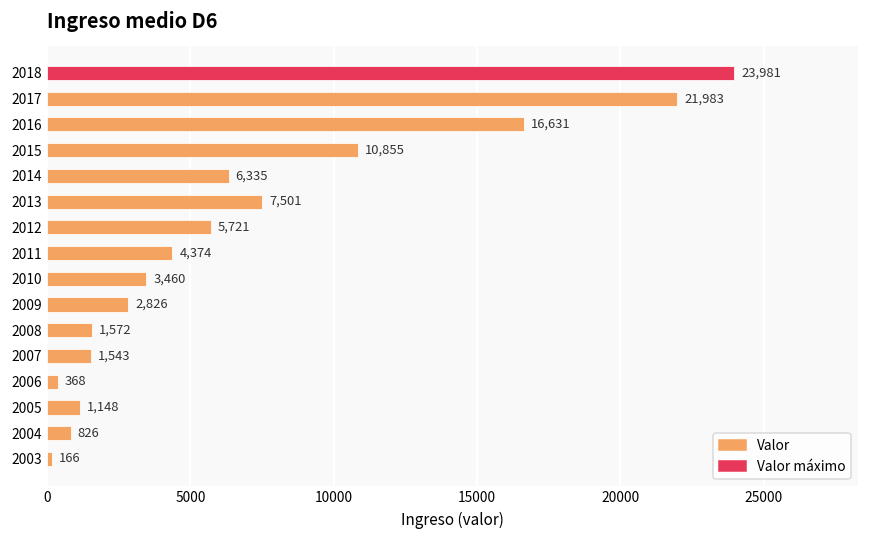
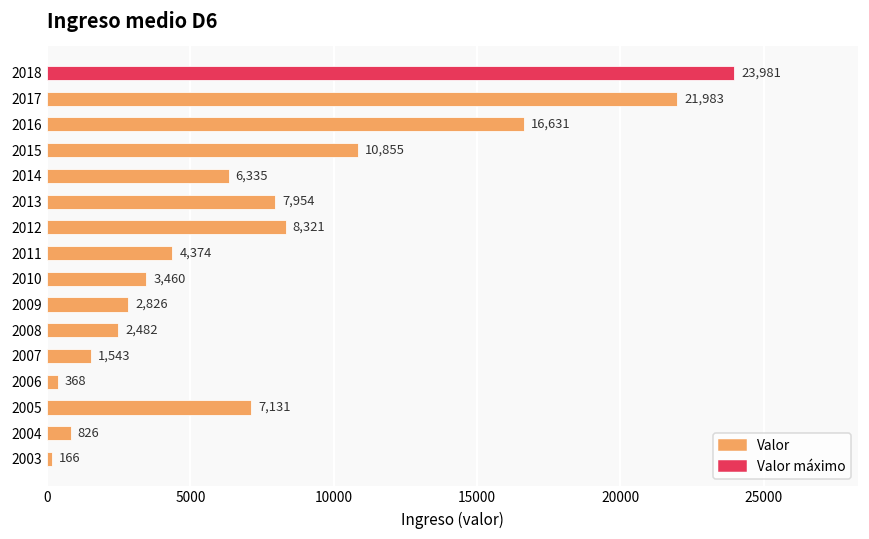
  {
    "2018": "23,981",
    "2017": "21,983",
    "2016": "16,631",
    "2015": "10,855",
    "2014": "6,335",
-   "2013": "7,501",
-   "2012": "5,721",
+   "2013": "7,954",
+   "2012": "8,321",
    "2011": "4,374",
    "2010": "3,460",
    "2009": "2,826",
-   "2008": "1,572",
+   "2008": "2,482",
    "2007": "1,543",
    "2006": "368",
-   "2005": "1,148",
+   "2005": "7,131",
    "2004": "826",
    "2003": "166"
  }
